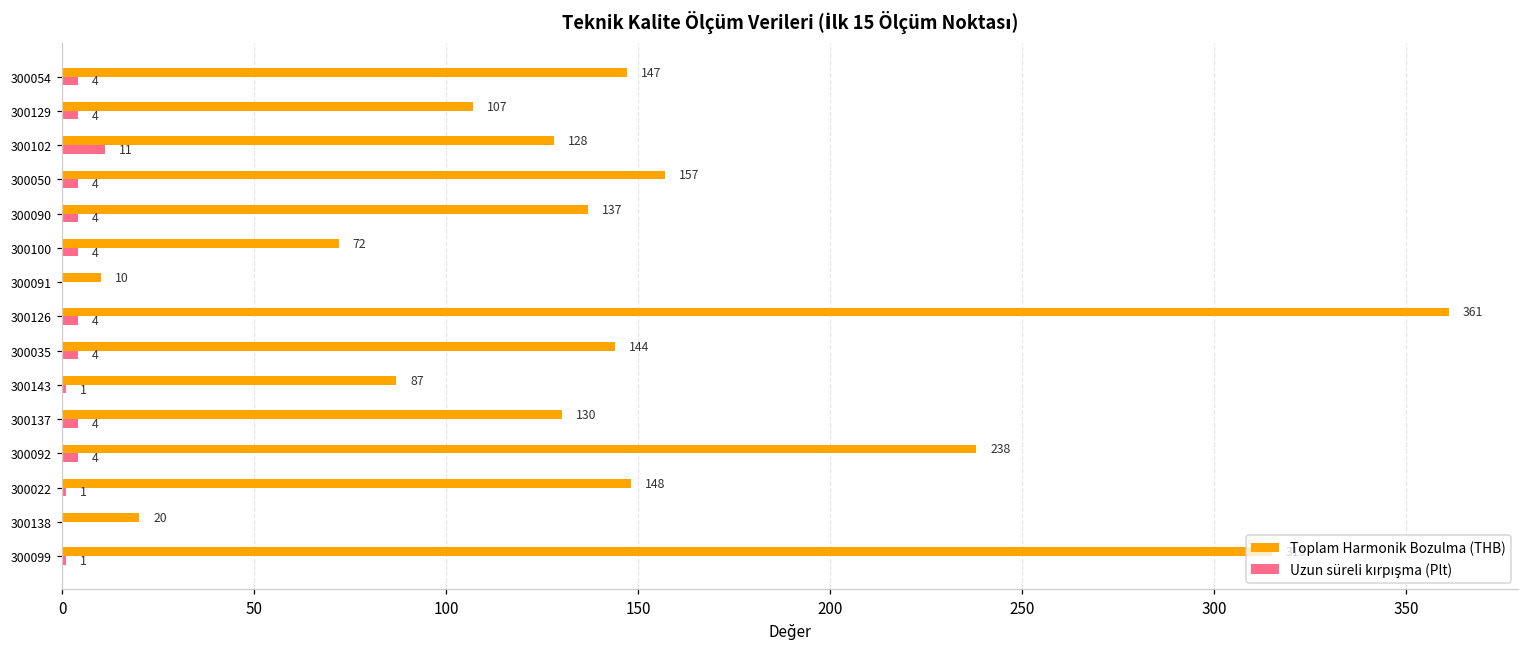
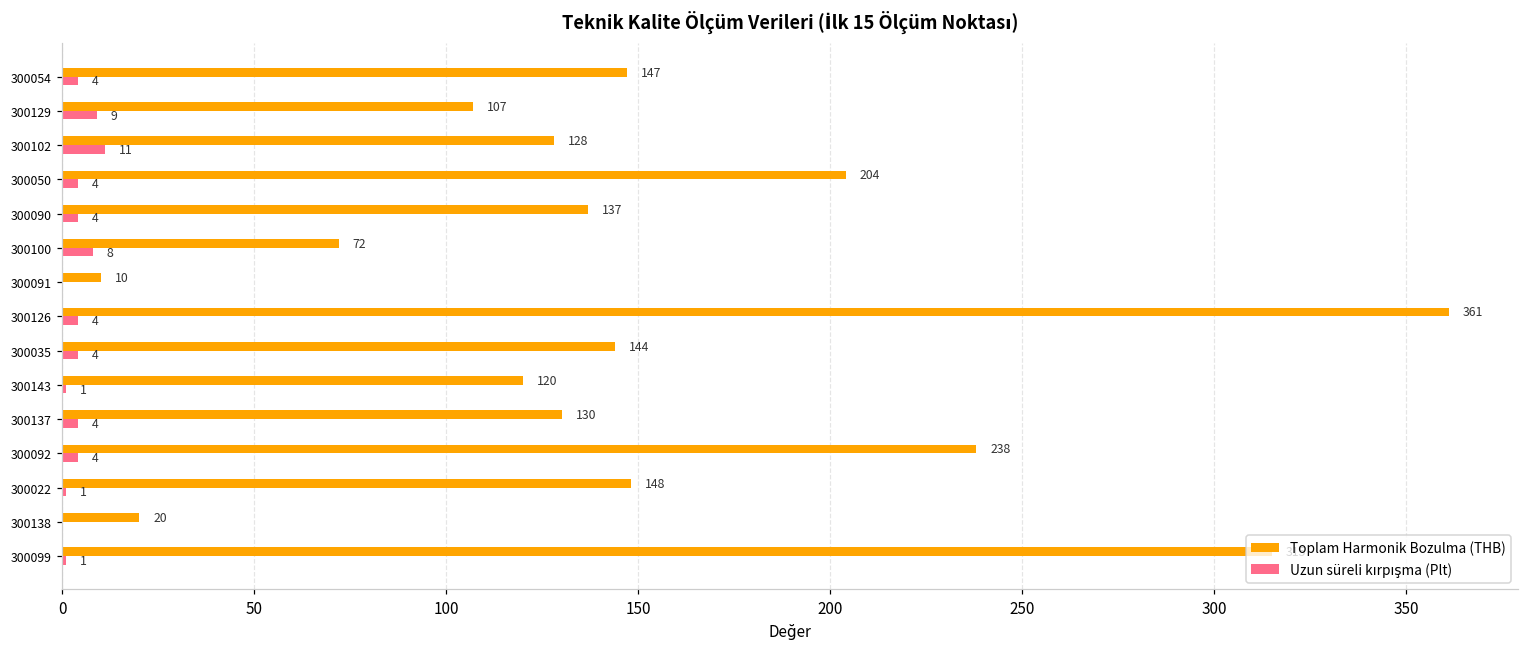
  {
    "Toplam Harmonik Bozulma (THB)": {
      "300054": 147,
      "300129": 107,
      "300102": 128,
-     "300050": 157,
+     "300050": 204,
      "300090": 137,
      "300100": 72,
      "300091": 10,
      "300126": 361,
      "300035": 144,
-     "300143": 87,
+     "300143": 120,
      "300137": 130,
      "300092": 238,
      "300022": 148,
      "300138": 20
    },
    "Uzun süreli kırpışma (Plt)": {
      "300054": 4,
-     "300129": 4,
+     "300129": 9,
      "300102": 11,
      "300050": 4,
      "300090": 4,
-     "300100": 4,
+     "300100": 8,
      "300126": 4,
      "300035": 4,
      "300143": 1,
      "300137": 4,
      "300092": 4,
      "300022": 1,
      "300099": 1
    }
  }
